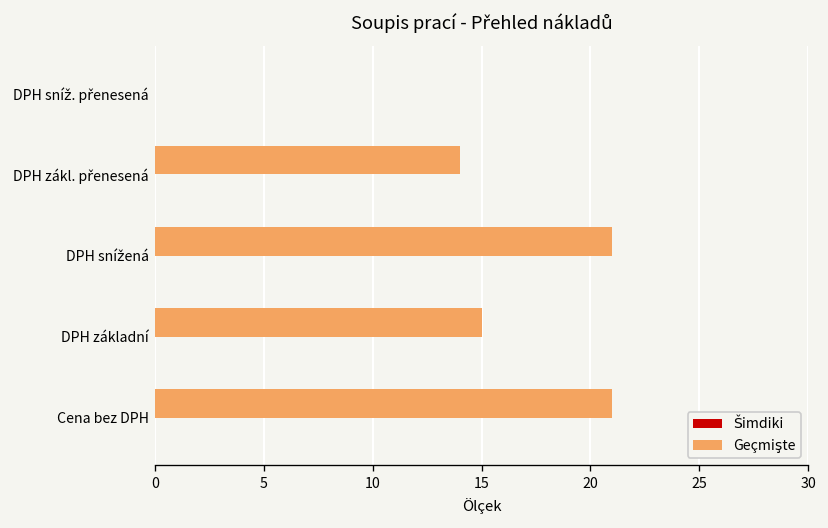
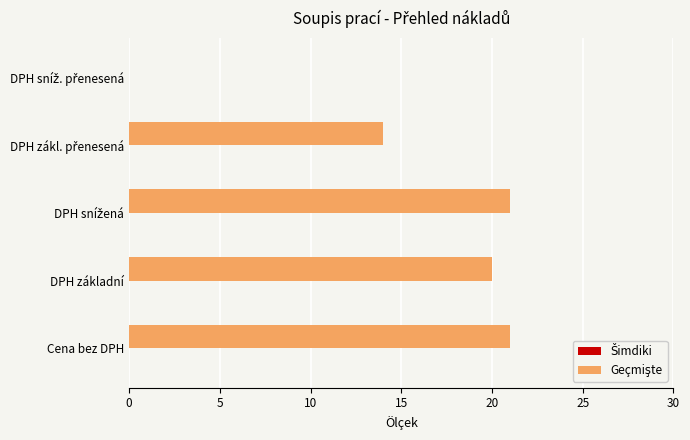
  {
    "Šimdiki": {
      "DPH sníž. přenesená": 0,
      "DPH zákl. přenesená": 0,
      "DPH snížená": 0,
      "DPH základní": 0,
      "Cena bez DPH": 0
    },
    "Geçmişte": {
      "DPH sníž. přenesená": 0,
      "DPH zákl. přenesená": 14,
      "DPH snížená": 21,
-     "DPH základní": 15,
+     "DPH základní": 20,
      "Cena bez DPH": 21
    }
  }
